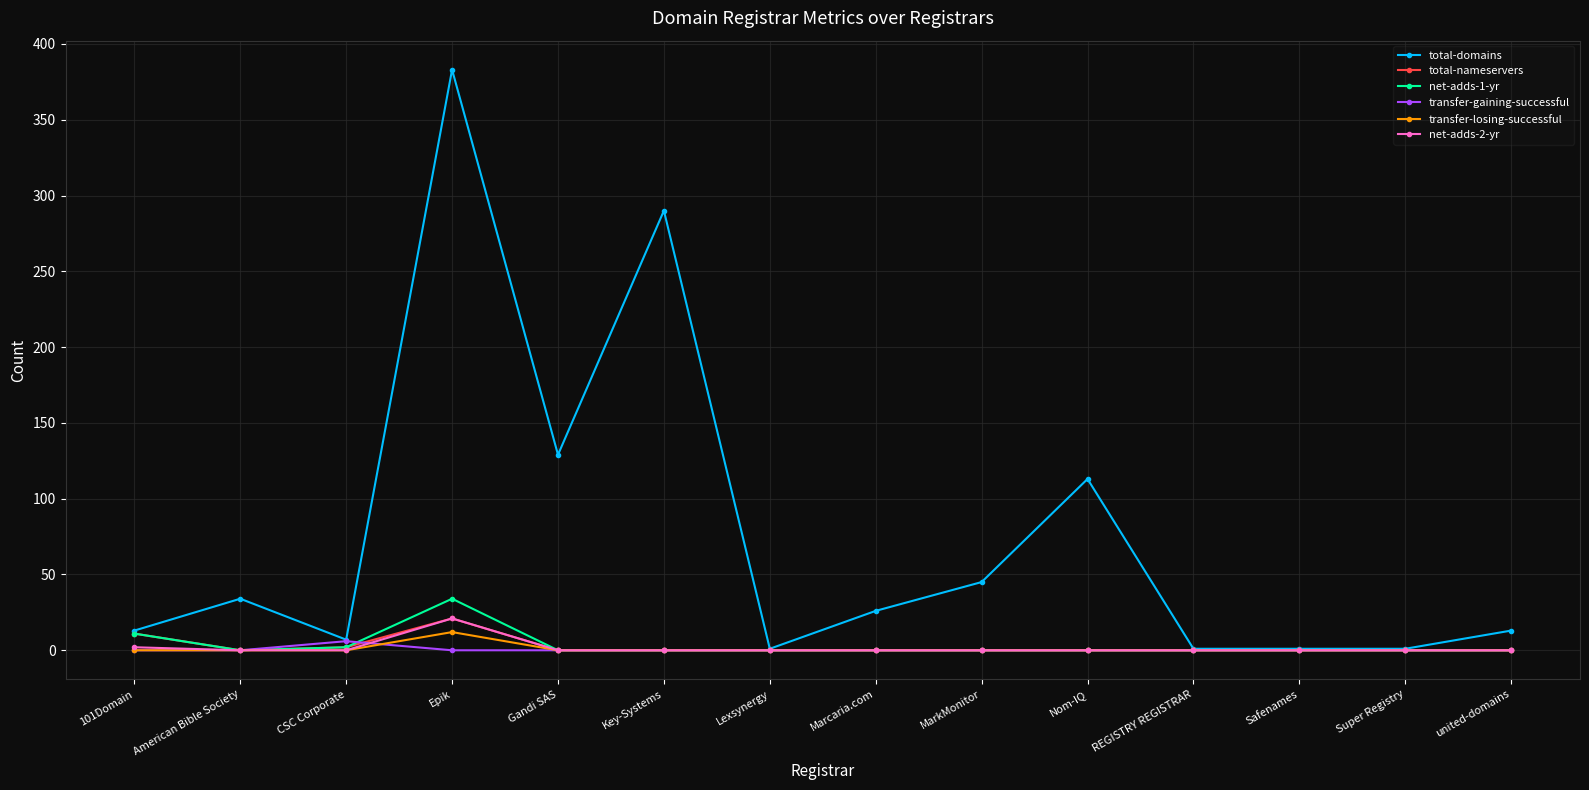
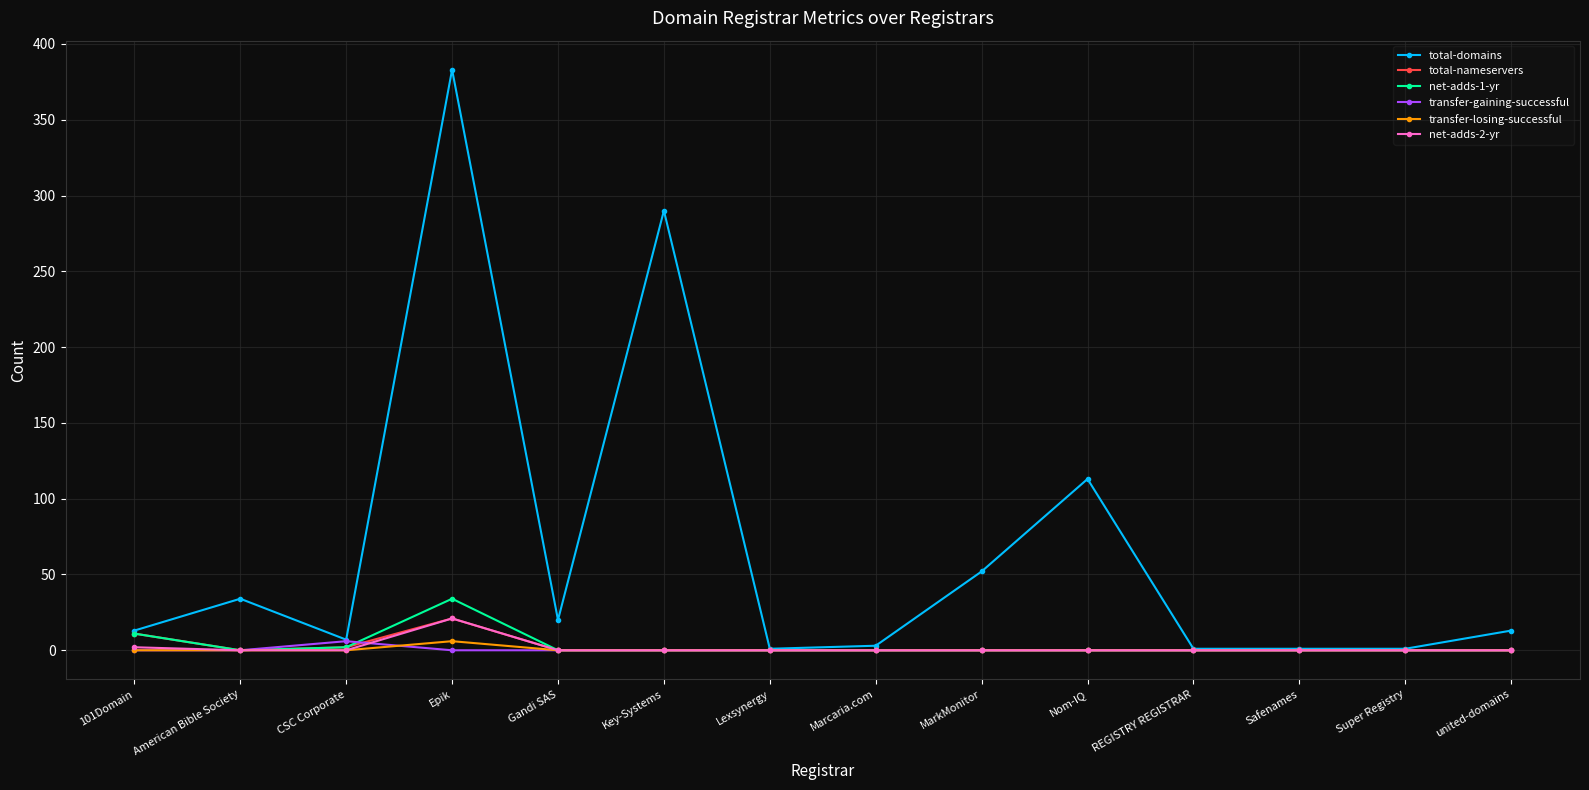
  {
    "total-domains": {
      "101Domain": 13,
      "American Bible Society": 34,
      "Epik": 383,
-     "Gandi SAS": 129,
+     "Gandi SAS": 20,
      "Key-Systems": 290,
-     "Marcaria.com": 26,
-     "MarkMonitor": 45,
+     "Marcaria.com": 3,
+     "MarkMonitor": 52,
      "Nom-IQ": 113,
      "united-domains": 13
    },
    "net-adds-1-yr": {
      "Epik": 34
    },
    "transfer-gaining-successful": {
      "Epik": 0
    },
    "transfer-losing-successful": {
-     "Epik": 12
+     "Epik": 6
    },
    "net-adds-2-yr": {
      "101Domain": 2
    }
  }
